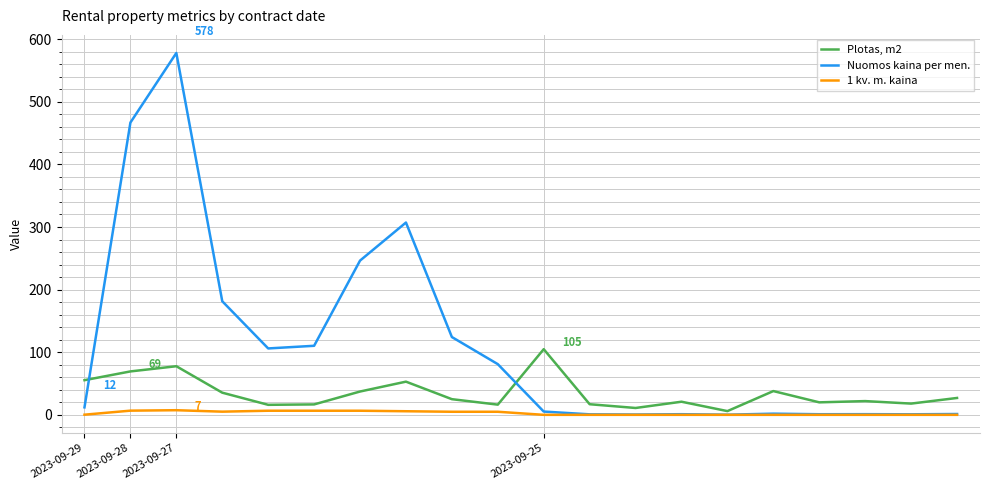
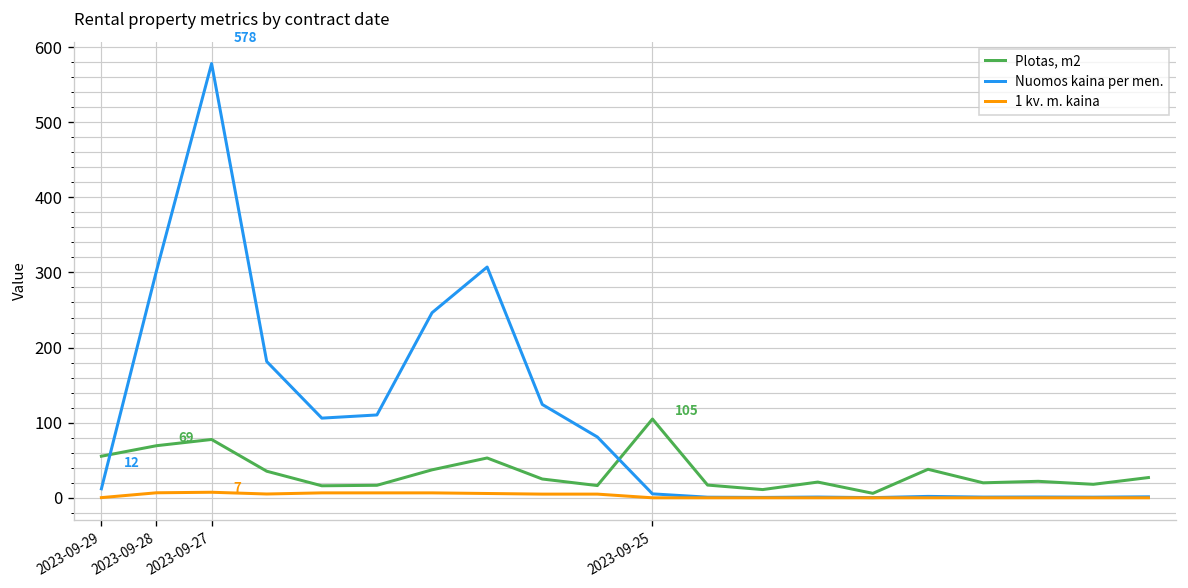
  {
    "Plotas, m2": {
      "2023-09-28": 69
    },
    "Nuomos kaina per men.": {
-     "2023-09-28": 470
+     "2023-09-28": 300
    },
    "1 kv. m. kaina": {
      "2023-09-29": 0,
      "2023-09-28": 10
    }
  }
